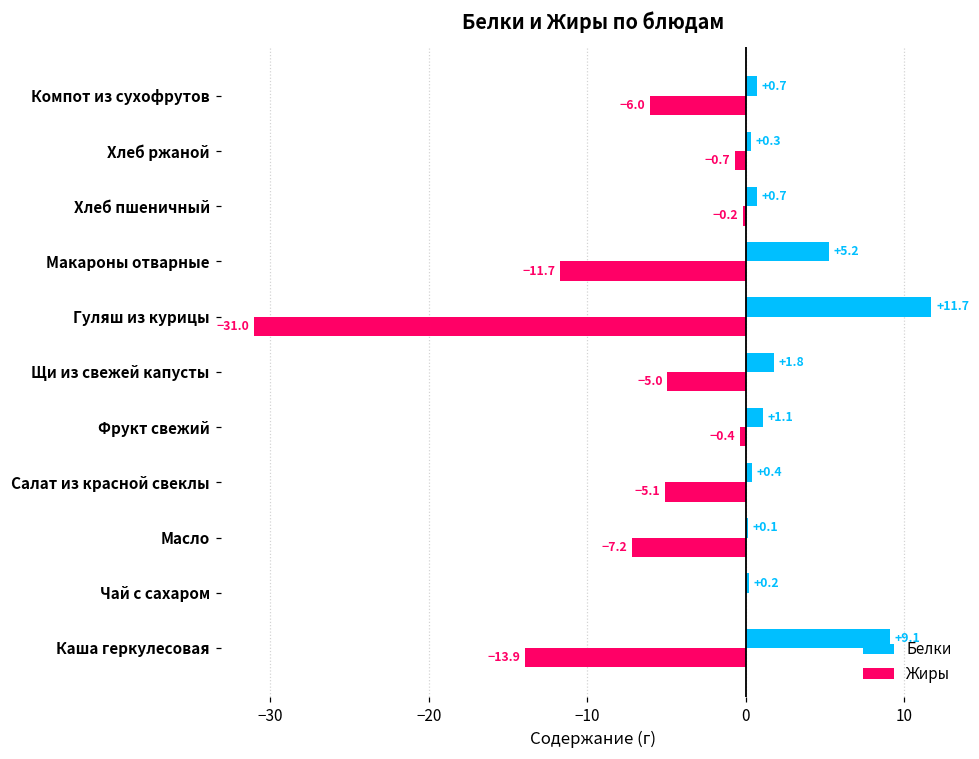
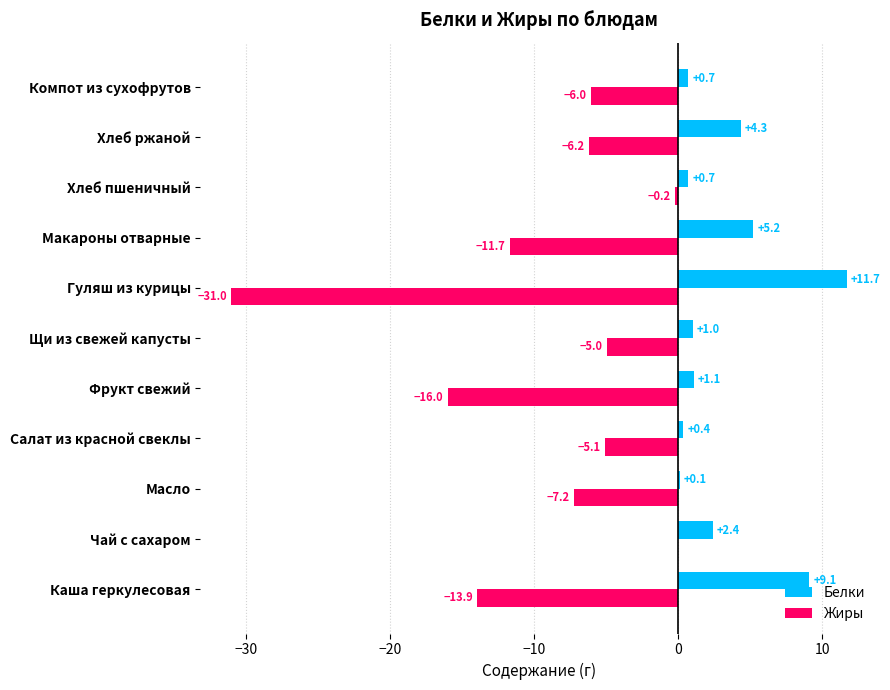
  {
    "Белки": {
      "Компот из сухофрутов": "+0.7",
-     "Хлеб ржаной": "+0.3",
+     "Хлеб ржаной": "+4.3",
      "Хлеб пшеничный": "+0.7",
      "Макароны отварные": "+5.2",
      "Гуляш из курицы": "+11.7",
-     "Щи из свежей капусты": "+1.8",
+     "Щи из свежей капусты": "+1.0",
      "Фрукт свежий": "+1.1",
      "Салат из красной свеклы": "+0.4",
      "Масло": "+0.1",
-     "Чай с сахаром": "+0.2",
+     "Чай с сахаром": "+2.4",
      "Каша геркулесовая": "+9.1"
    },
    "Жиры": {
      "Компот из сухофрутов": "-6.0",
-     "Хлеб ржаной": "-0.7",
+     "Хлеб ржаной": "-6.2",
      "Хлеб пшеничный": "-0.2",
      "Макароны отварные": "-11.7",
      "Гуляш из курицы": "-31.0",
      "Щи из свежей капусты": "-5.0",
-     "Фрукт свежий": "-0.4",
+     "Фрукт свежий": "-16.0",
      "Салат из красной свеклы": "-5.1",
      "Масло": "-7.2",
      "Каша геркулесовая": "-13.9"
    }
  }
